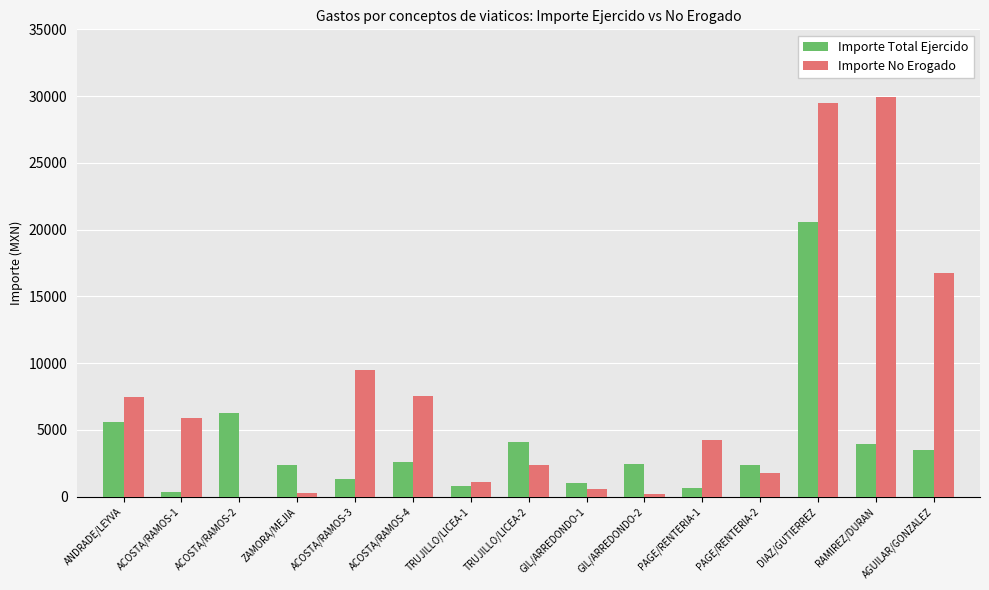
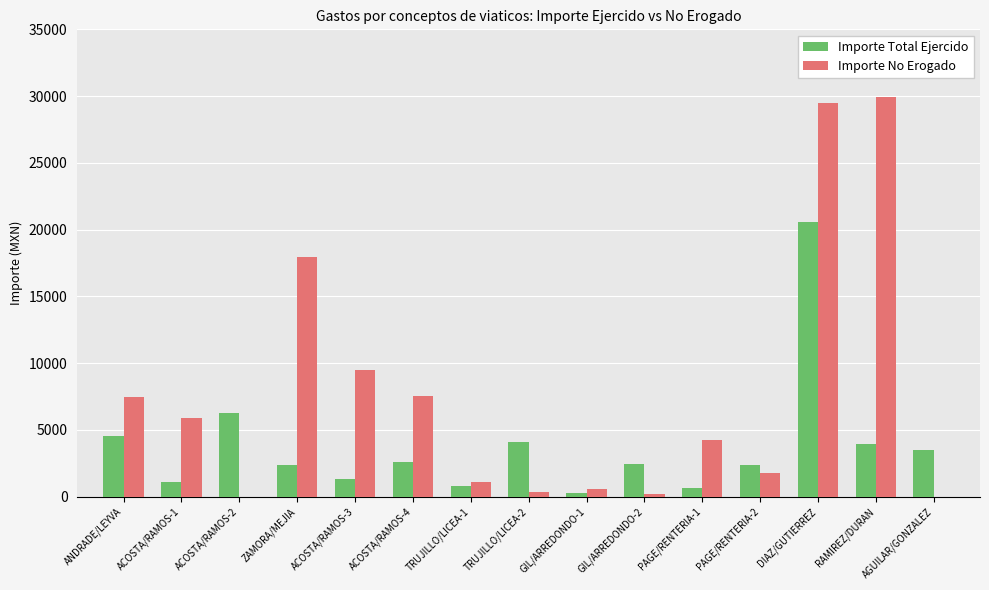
  {
    "Importe Total Ejercido": {
-     "ANDRADE/LEYVA": 5600,
-     "ACOSTA/RAMOS-1": 400,
+     "ANDRADE/LEYVA": 4600,
+     "ACOSTA/RAMOS-1": 1100,
      "ACOSTA/RAMOS-2": 6300,
      "ZAMORA/MEJIA": 2300,
      "ACOSTA/RAMOS-3": 1400,
      "ACOSTA/RAMOS-4": 2600,
      "TRUJILLO/LICEA-1": 800,
      "TRUJILLO/LICEA-2": 4100,
-     "GIL/ARREDONDO-1": 1000,
+     "GIL/ARREDONDO-1": 300,
      "GIL/ARREDONDO-2": 2400,
      "PAGE/RENTERIA-1": 600,
      "PAGE/RENTERIA-2": 2300,
      "DIAZ/GUTIERREZ": 20600,
      "RAMIREZ/DURAN": 4000,
      "AGUILAR/GONZALEZ": 3500
    },
    "Importe No Erogado": {
      "ANDRADE/LEYVA": 7500,
      "ACOSTA/RAMOS-1": 5900,
      "ACOSTA/RAMOS-2": 0,
-     "ZAMORA/MEJIA": 300,
+     "ZAMORA/MEJIA": 18000,
      "ACOSTA/RAMOS-3": 9500,
      "ACOSTA/RAMOS-4": 7500,
      "TRUJILLO/LICEA-1": 1100,
-     "TRUJILLO/LICEA-2": 2400,
+     "TRUJILLO/LICEA-2": 300,
      "GIL/ARREDONDO-1": 600,
      "GIL/ARREDONDO-2": 200,
      "PAGE/RENTERIA-1": 4300,
      "PAGE/RENTERIA-2": 1800,
      "DIAZ/GUTIERREZ": 29500,
      "RAMIREZ/DURAN": 29900,
-     "AGUILAR/GONZALEZ": 16800
+     "AGUILAR/GONZALEZ": 0
    }
  }
